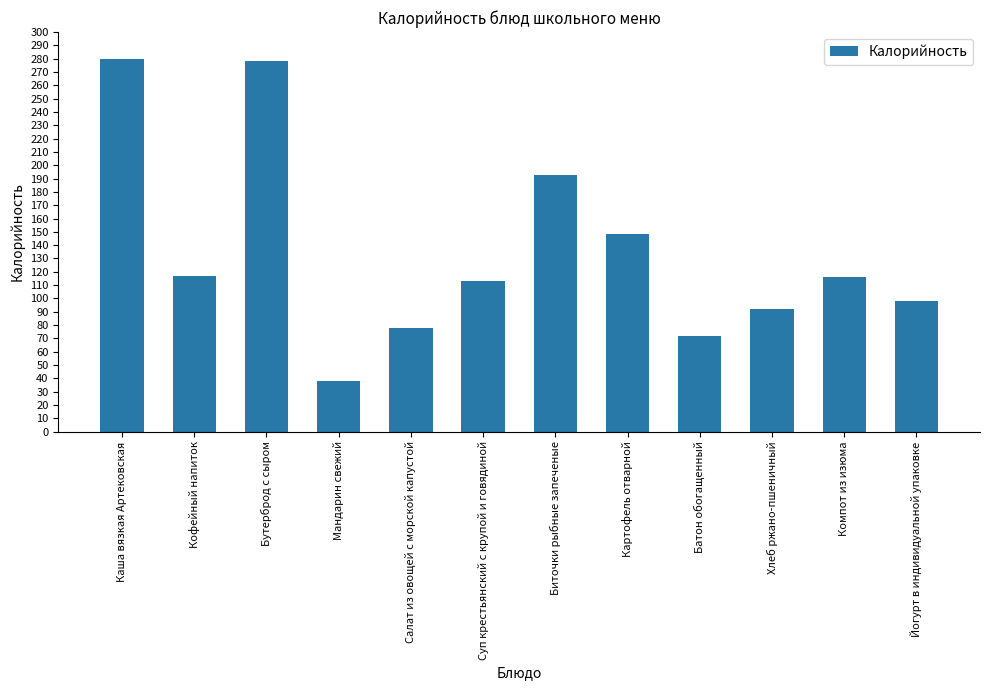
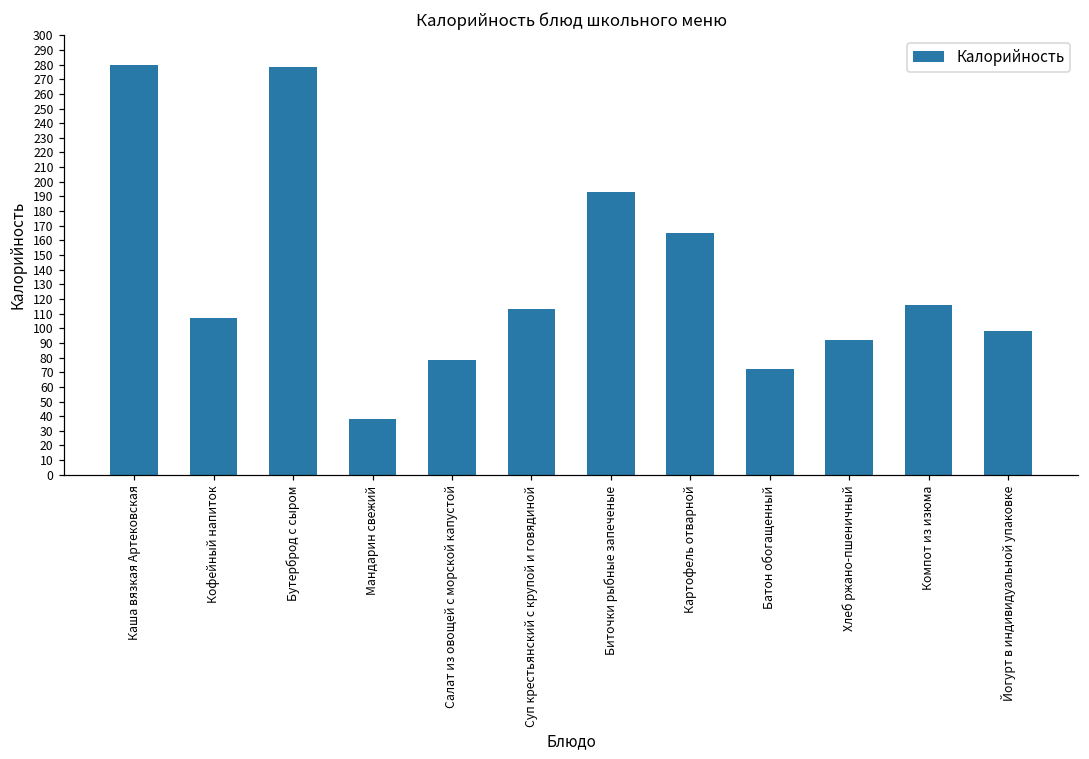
  {
    "Каша вязкая Артековская": 280,
-   "Кофейный напиток": 117,
+   "Кофейный напиток": 107,
    "Бутерброд с сыром": 278,
    "Мандарин свежий": 38,
    "Салат из овощей с морской капустой": 78,
    "Суп крестьянский с крупой и говядиной": 113,
    "Биточки рыбные запеченые": 193,
-   "Картофель отварной": 148,
+   "Картофель отварной": 165,
    "Батон обогащенный": 72,
    "Хлеб ржано-пшеничный": 92,
    "Компот из изюма": 116,
    "Йогурт в индивидуальной упаковке": 98
  }
